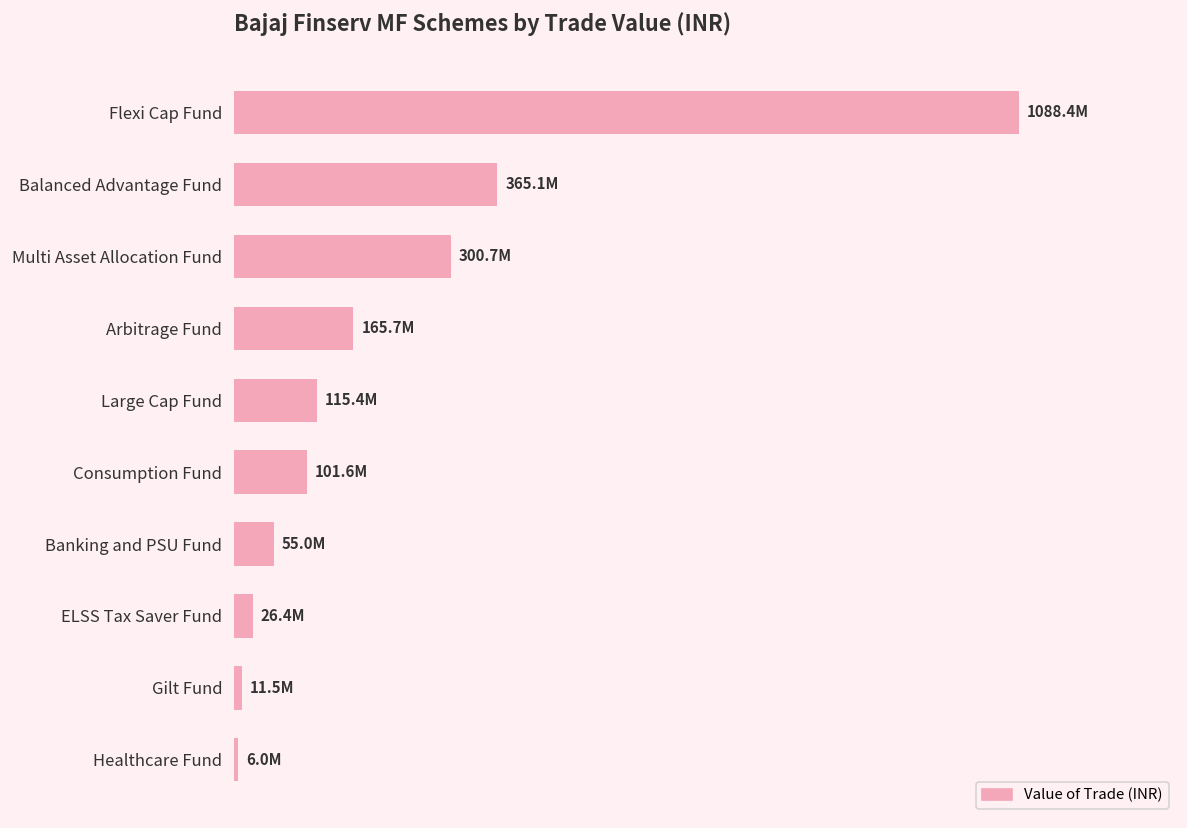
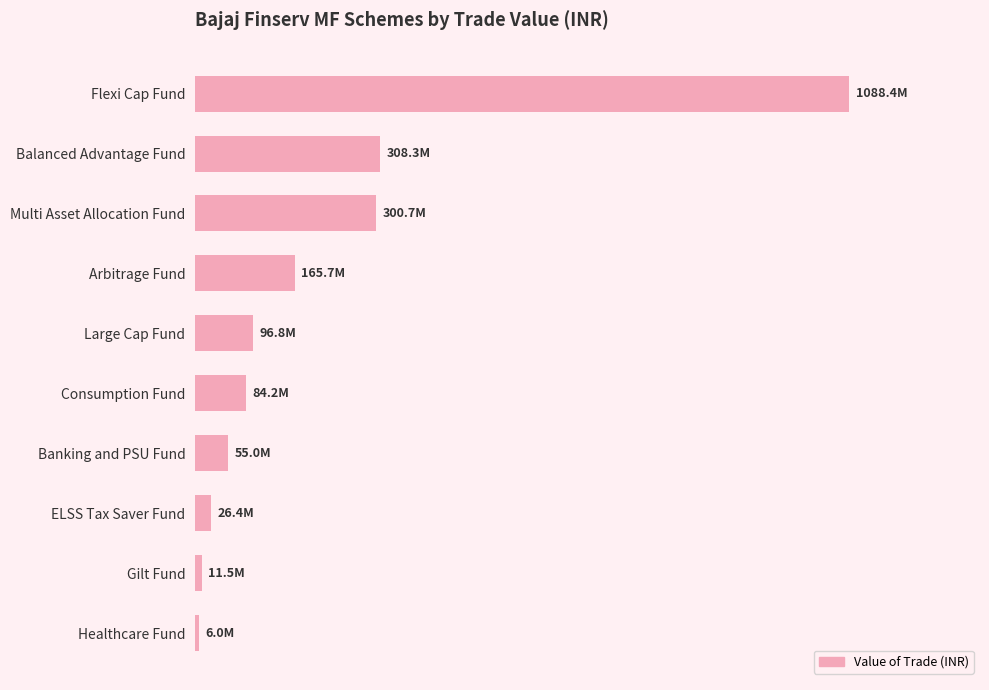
  {
    "Flexi Cap Fund": "1088.4M",
-   "Balanced Advantage Fund": "365.1M",
+   "Balanced Advantage Fund": "308.3M",
    "Multi Asset Allocation Fund": "300.7M",
    "Arbitrage Fund": "165.7M",
-   "Large Cap Fund": "115.4M",
-   "Consumption Fund": "101.6M",
+   "Large Cap Fund": "96.8M",
+   "Consumption Fund": "84.2M",
    "Banking and PSU Fund": "55.0M",
    "ELSS Tax Saver Fund": "26.4M",
    "Gilt Fund": "11.5M",
    "Healthcare Fund": "6.0M"
  }
